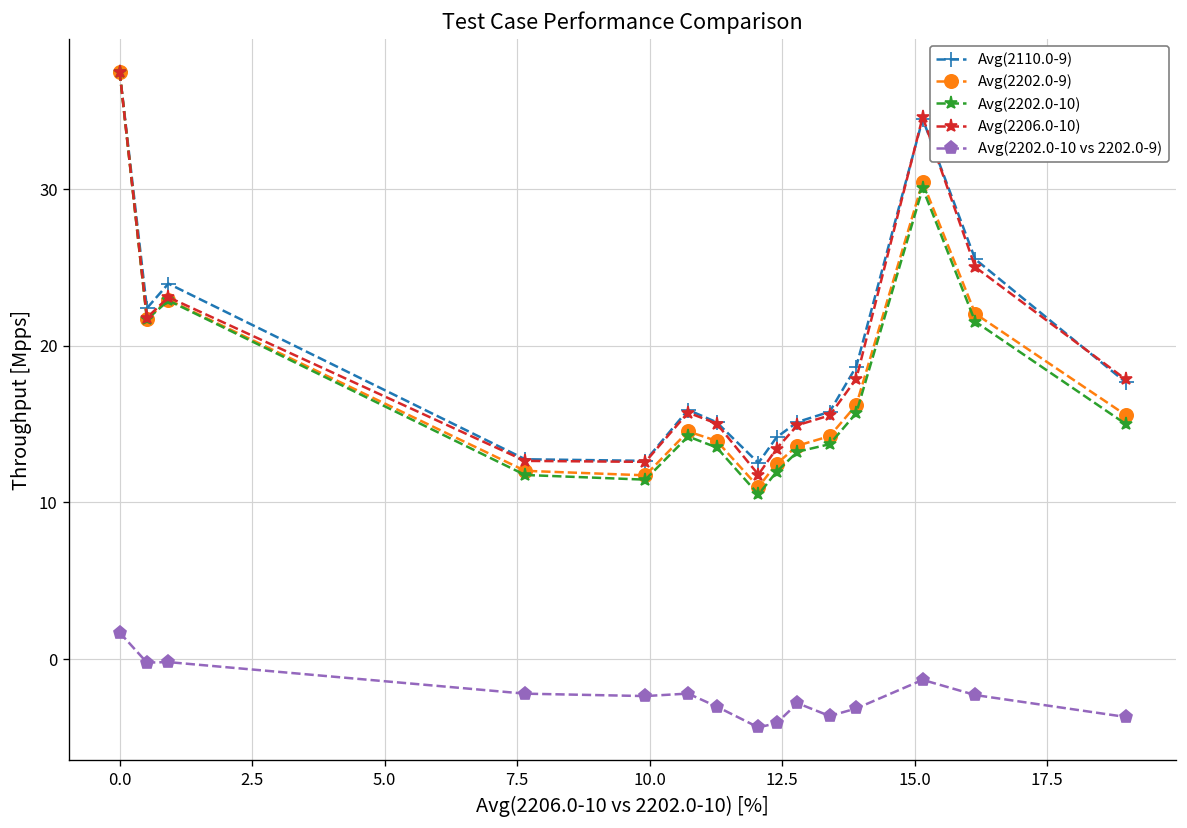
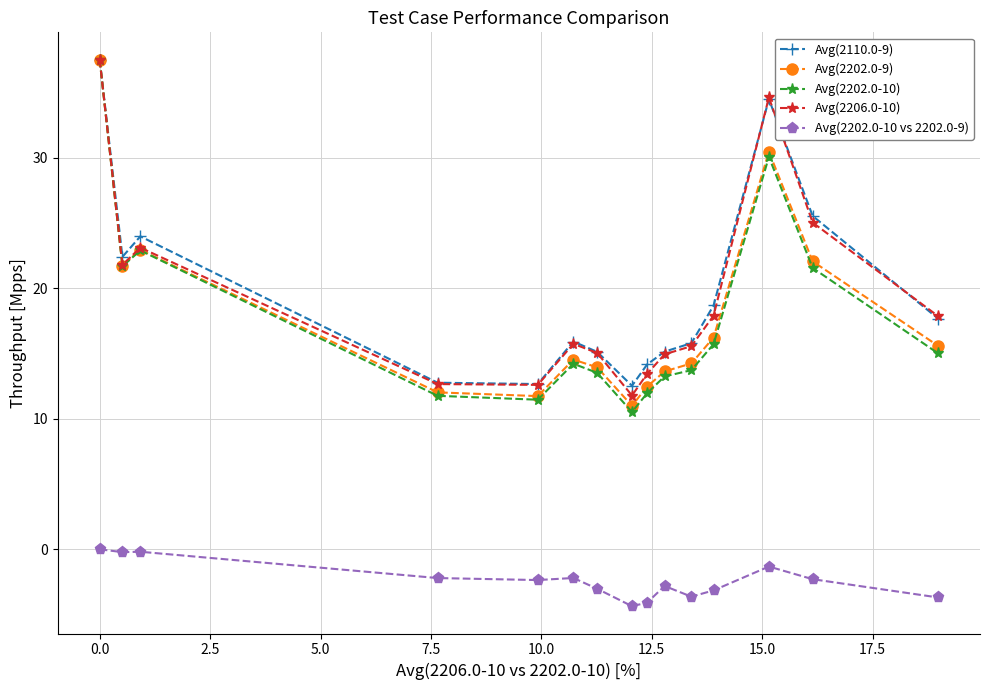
  {
    "Avg(2202.0-10 vs 2202.0-9)": {
-     "0.0": 1.7
+     "0.0": 0.0
    }
  }
